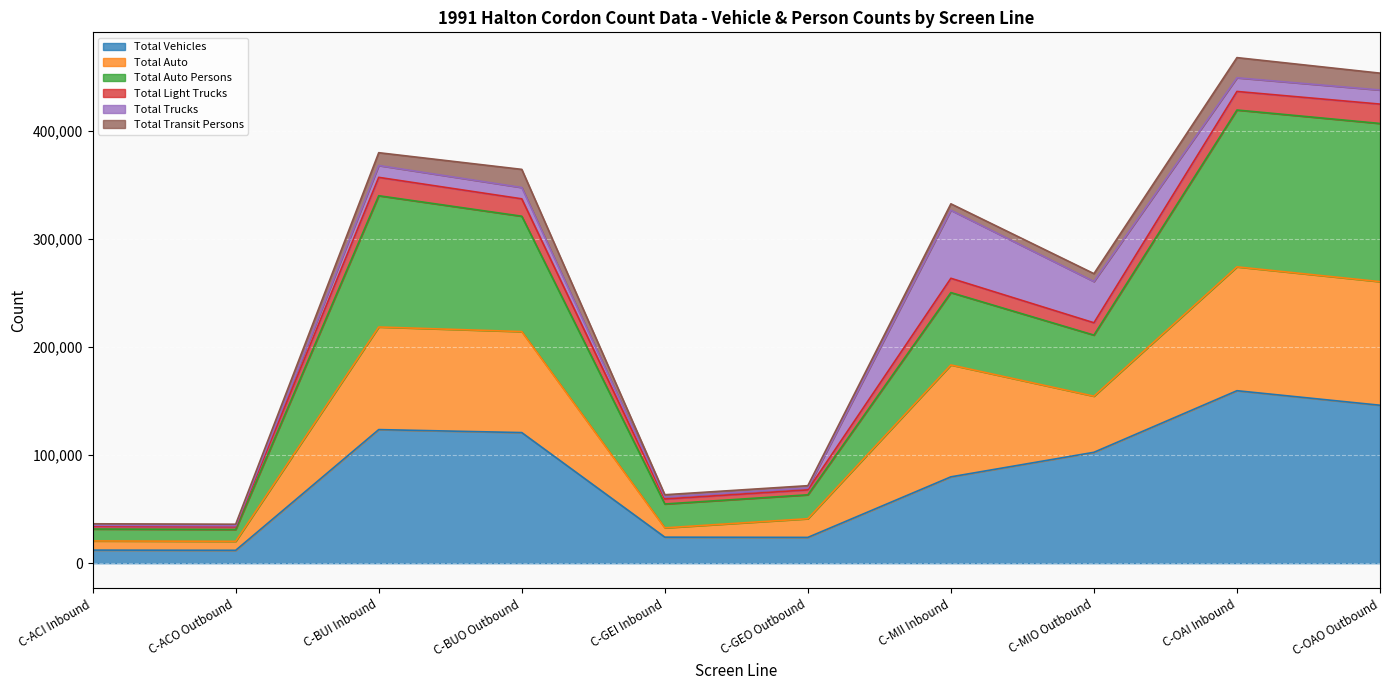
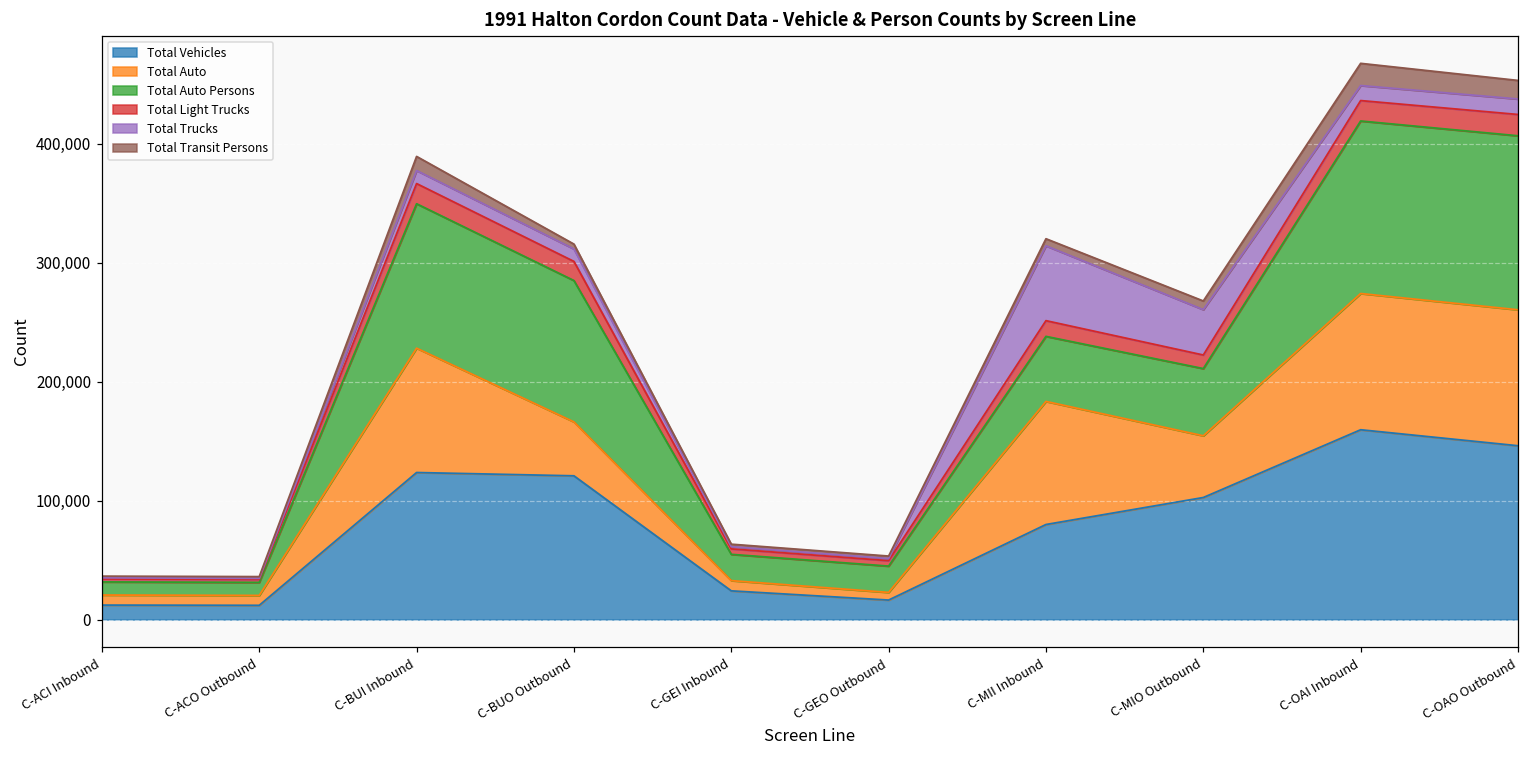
  {
    "Total Vehicles": {
      "C-ACI Inbound": "12,000",
      "C-ACO Outbound": "12,000",
      "C-BUI Inbound": "124,000",
      "C-BUO Outbound": "121,000",
      "C-GEI Inbound": "24,000",
-     "C-GEO Outbound": "24,000",
+     "C-GEO Outbound": "16,000",
      "C-MII Inbound": "80,000",
      "C-MIO Outbound": "103,000",
      "C-OAI Inbound": "160,000",
      "C-OAO Outbound": "146,000"
    },
    "Total Auto": {
      "C-ACI Inbound": "8,000",
      "C-ACO Outbound": "8,000",
-     "C-BUI Inbound": "95,000",
-     "C-BUO Outbound": "93,000",
+     "C-BUI Inbound": "105,000",
+     "C-BUO Outbound": "45,000",
      "C-GEI Inbound": "9,000",
-     "C-GEO Outbound": "17,000",
+     "C-GEO Outbound": "6,000",
      "C-MII Inbound": "103,000",
      "C-MIO Outbound": "52,000",
      "C-OAI Inbound": "115,000",
      "C-OAO Outbound": "114,000"
    },
    "Total Auto Persons": {
      "C-ACI Inbound": "11,000",
      "C-ACO Outbound": "11,000",
      "C-BUI Inbound": "121,000",
-     "C-BUO Outbound": "107,000",
+     "C-BUO Outbound": "119,000",
      "C-GEI Inbound": "22,000",
      "C-GEO Outbound": "22,000",
-     "C-MII Inbound": "67,000",
+     "C-MII Inbound": "55,000",
      "C-MIO Outbound": "56,000",
      "C-OAI Inbound": "145,000",
      "C-OAO Outbound": "146,000"
    },
    "Total Light Trucks": {
      "C-BUI Inbound": "17,000",
      "C-BUO Outbound": "16,000",
      "C-MII Inbound": "13,000",
      "C-MIO Outbound": "11,000",
      "C-OAI Inbound": "17,000",
      "C-OAO Outbound": "18,000"
    },
    "Total Trucks": {
      "C-BUI Inbound": "11,000",
      "C-BUO Outbound": "10,000",
      "C-MII Inbound": "63,000",
      "C-MIO Outbound": "38,000",
      "C-OAI Inbound": "13,000",
      "C-OAO Outbound": "13,000"
    },
    "Total Transit Persons": {
      "C-BUI Inbound": "12,000",
-     "C-BUO Outbound": "17,000",
+     "C-BUO Outbound": "4,000",
      "C-MII Inbound": "6,000",
      "C-MIO Outbound": "7,000",
      "C-OAI Inbound": "19,000",
      "C-OAO Outbound": "16,000"
    }
  }
